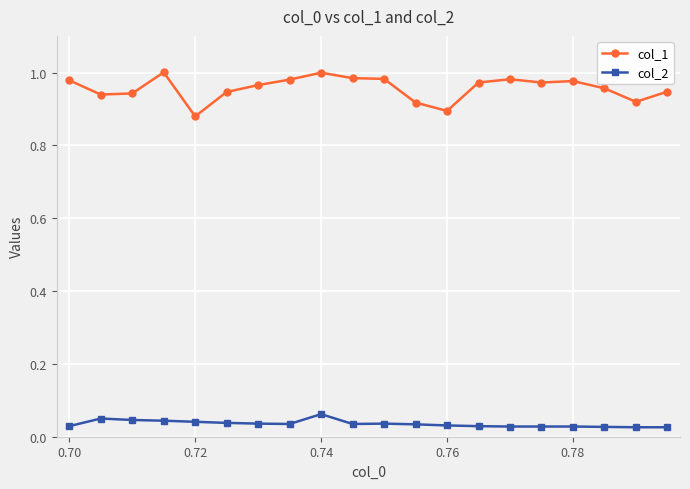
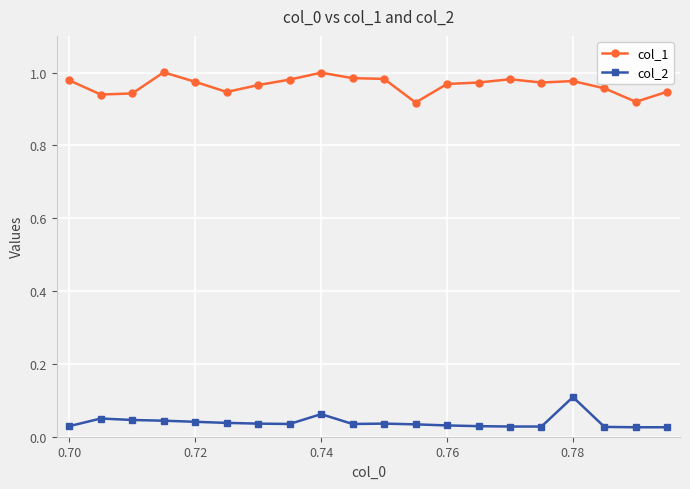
  {
    "col_1": {
      "0.70": 0.98,
-     "0.72": 0.88,
+     "0.72": 0.98,
      "0.74": 1.00,
-     "0.76": 0.90,
+     "0.76": 0.97,
      "0.78": 0.98
    },
    "col_2": {
      "0.70": 0.03,
      "0.72": 0.04,
      "0.74": 0.06,
      "0.76": 0.03,
-     "0.78": 0.03
+     "0.78": 0.11
    }
  }
